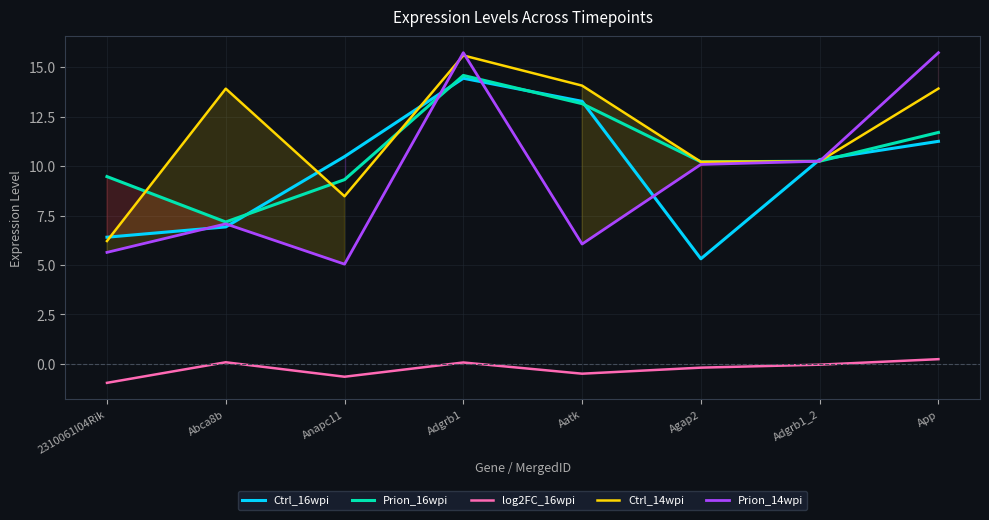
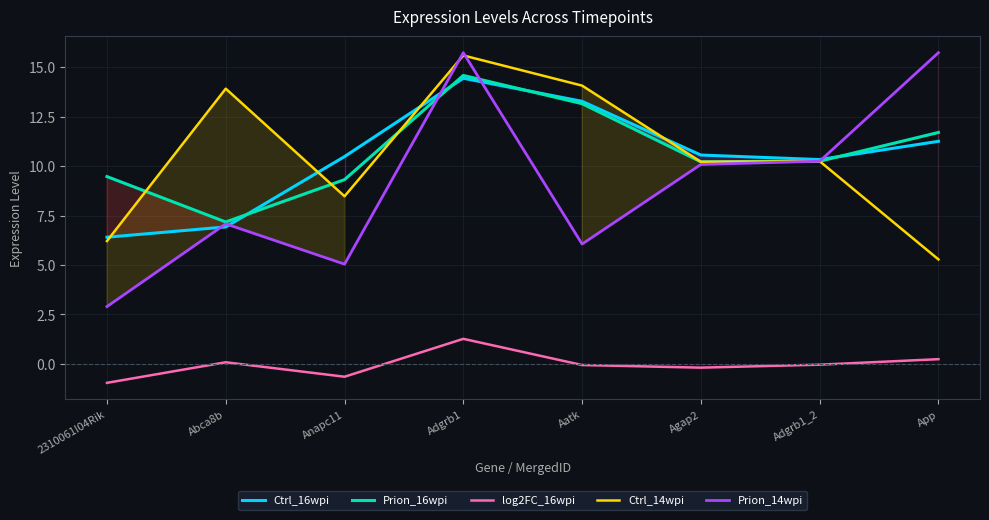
  {
    "Ctrl_16wpi": {
      "2310061I04Rik": 6.4,
      "Abca8b": 6.9,
      "Anapc11": 10.5,
      "Adgrb1": 14.4,
-     "Agap2": 5.3,
+     "Agap2": 10.6,
      "App": 11.3
    },
    "Prion_16wpi": {
      "2310061I04Rik": 9.5,
      "Anapc11": 9.3,
      "Adgrb1": 14.6,
      "App": 11.7
    },
    "log2FC_16wpi": {
      "2310061I04Rik": -1.0,
      "Abca8b": 0.1,
      "Anapc11": -0.7,
-     "Adgrb1": 0.1,
-     "Aatk": -0.5,
+     "Adgrb1": 1.3,
+     "Aatk": -0.1,
      "Agap2": -0.2,
      "Adgrb1_2": 0.0,
      "App": 0.2
    },
    "Ctrl_14wpi": {
      "2310061I04Rik": 6.2,
      "Abca8b": 13.9,
      "Anapc11": 8.5,
      "Adgrb1": 15.6,
      "Aatk": 14.1,
-     "App": 13.9
+     "App": 5.3
    },
    "Prion_14wpi": {
-     "2310061I04Rik": 5.6,
+     "2310061I04Rik": 2.9,
      "Anapc11": 5.0,
      "Adgrb1": 15.7,
      "Aatk": 6.1,
      "Agap2": 10.1,
      "App": 15.7
    }
  }
